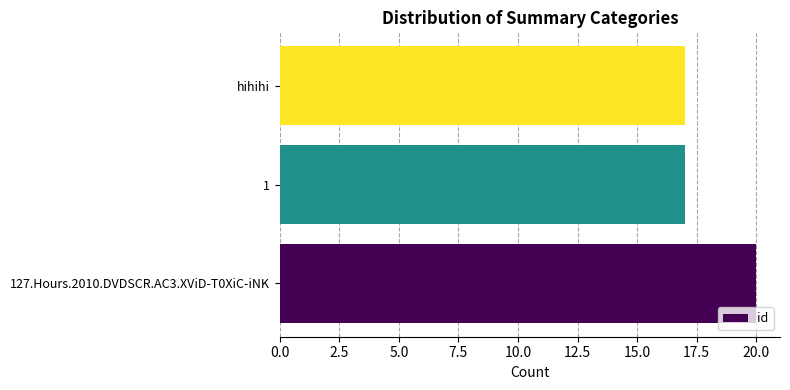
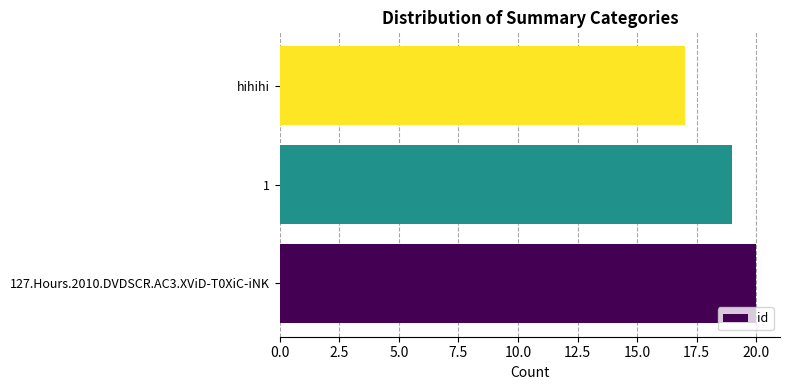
  {
    "hihihi": 17,
-   "1": 17,
+   "1": 19,
    "127.Hours.2010.DVDSCR.AC3.XViD-T0XiC-iNK": 20
  }
